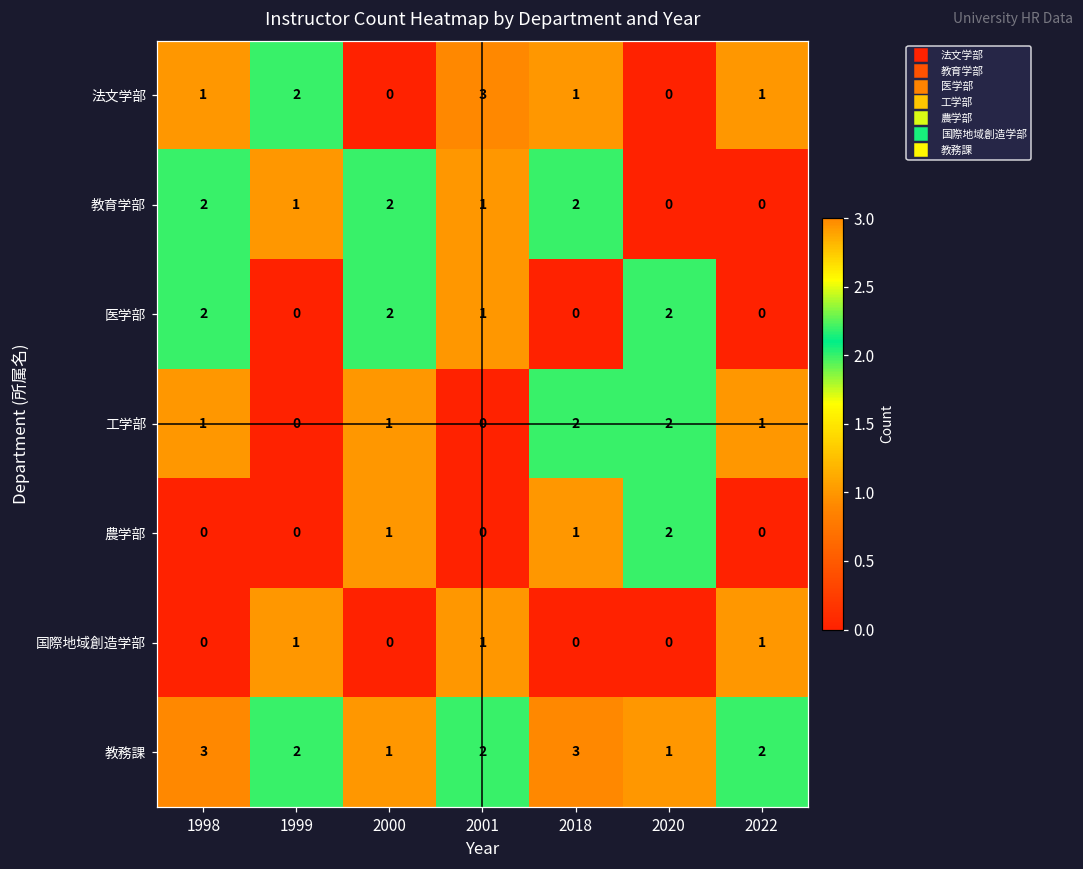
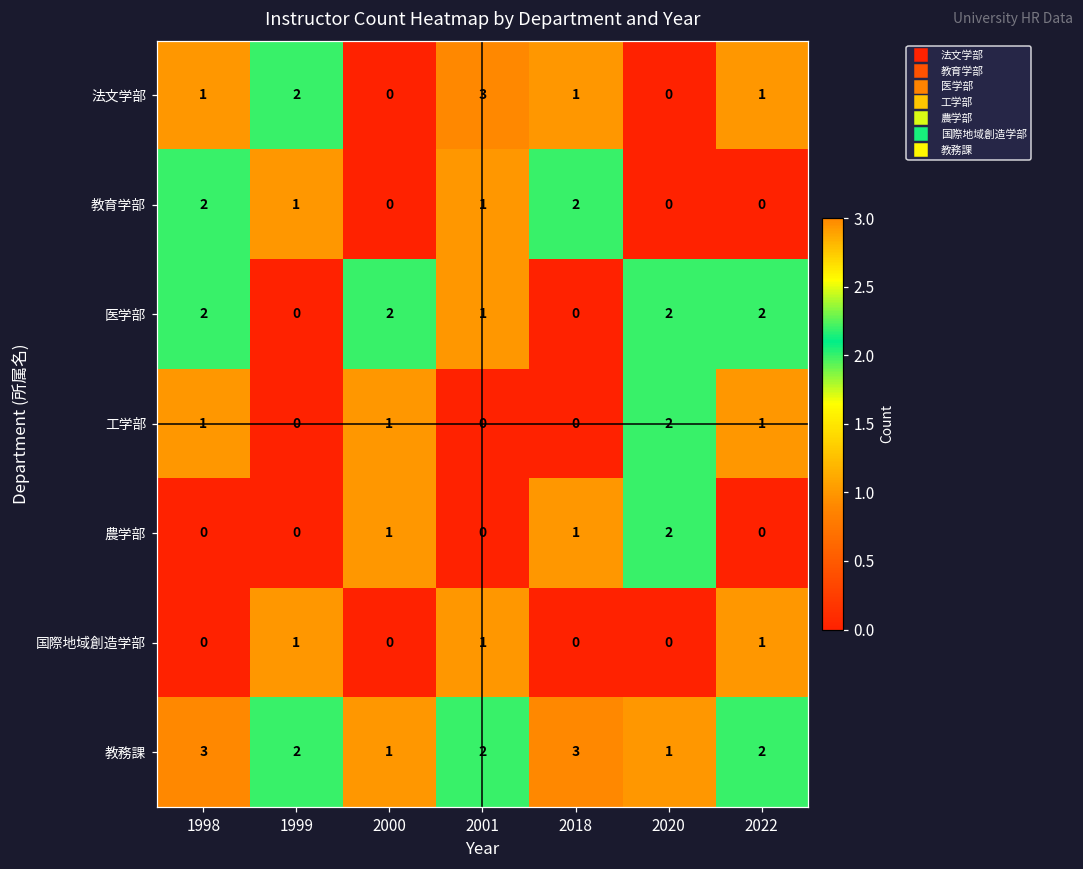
  {
    "法文学部": {
      "1998": 1,
      "1999": 2,
      "2000": 0,
      "2001": 3,
      "2018": 1,
      "2020": 0,
      "2022": 1
    },
    "教育学部": {
      "1998": 2,
      "1999": 1,
-     "2000": 2,
+     "2000": 0,
      "2001": 1,
      "2018": 2,
      "2020": 0,
      "2022": 0
    },
    "医学部": {
      "1998": 2,
      "1999": 0,
      "2000": 2,
      "2001": 1,
      "2018": 0,
      "2020": 2,
-     "2022": 0
+     "2022": 2
    },
    "工学部": {
      "1998": 1,
      "1999": 0,
      "2000": 1,
      "2001": 0,
-     "2018": 2,
+     "2018": 0,
      "2020": 2,
      "2022": 1
    },
    "農学部": {
      "1998": 0,
      "1999": 0,
      "2000": 1,
      "2001": 0,
      "2018": 1,
      "2020": 2,
      "2022": 0
    },
    "国際地域創造学部": {
      "1998": 0,
      "1999": 1,
      "2000": 0,
      "2001": 1,
      "2018": 0,
      "2020": 0,
      "2022": 1
    },
    "教務課": {
      "1998": 3,
      "1999": 2,
      "2000": 1,
      "2001": 2,
      "2018": 3,
      "2020": 1,
      "2022": 2
    }
  }
